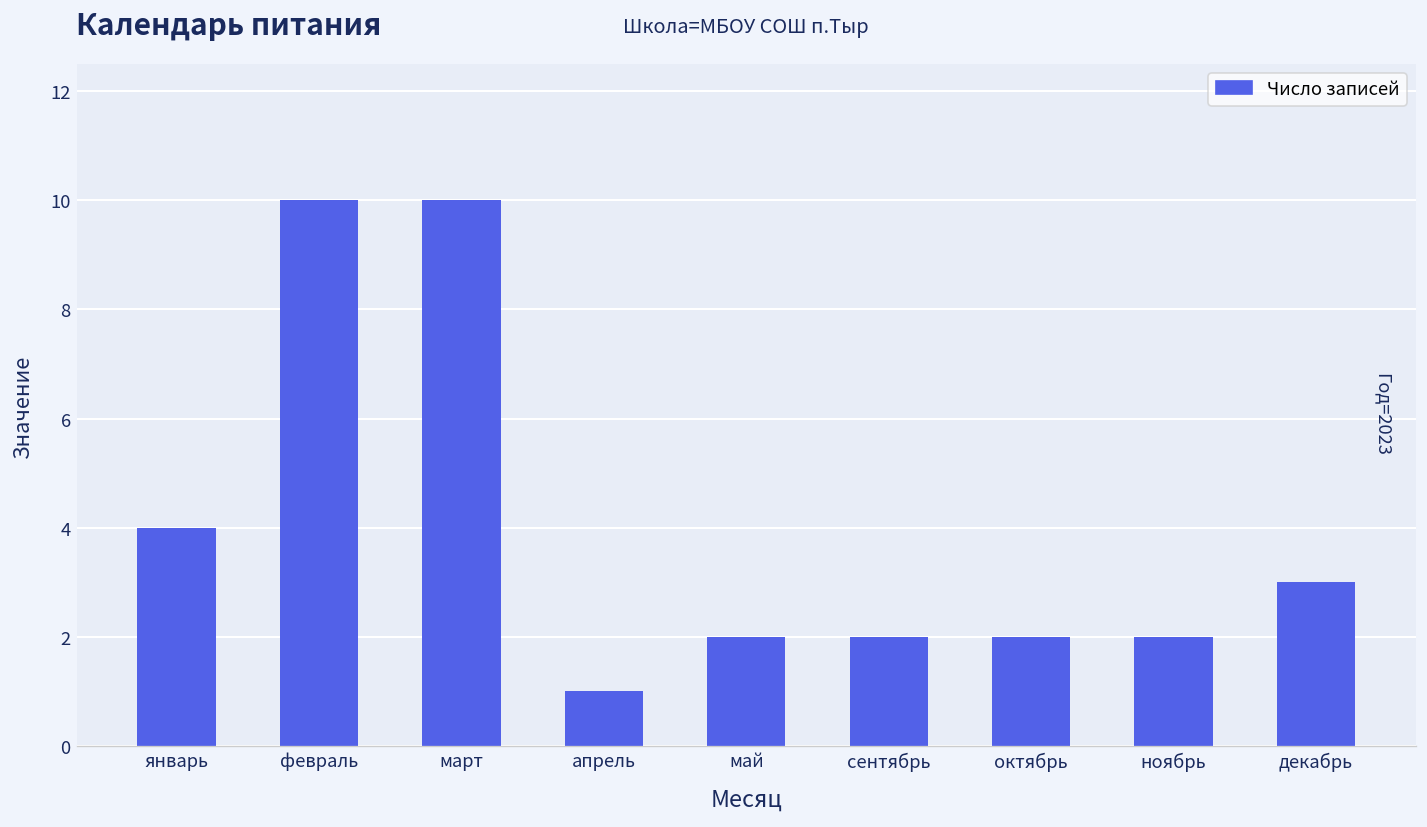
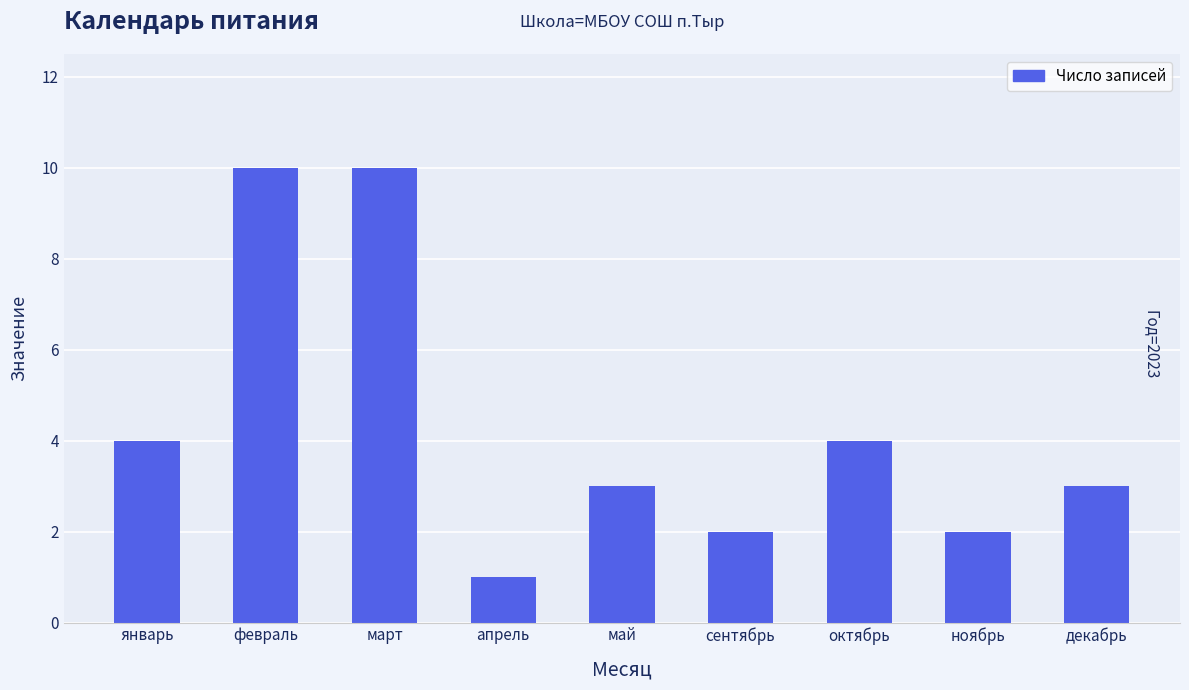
  {
    "январь": 4,
    "февраль": 10,
    "март": 10,
    "апрель": 1,
-   "май": 2,
+   "май": 3,
    "сентябрь": 2,
-   "октябрь": 2,
+   "октябрь": 4,
    "ноябрь": 2,
    "декабрь": 3
  }
